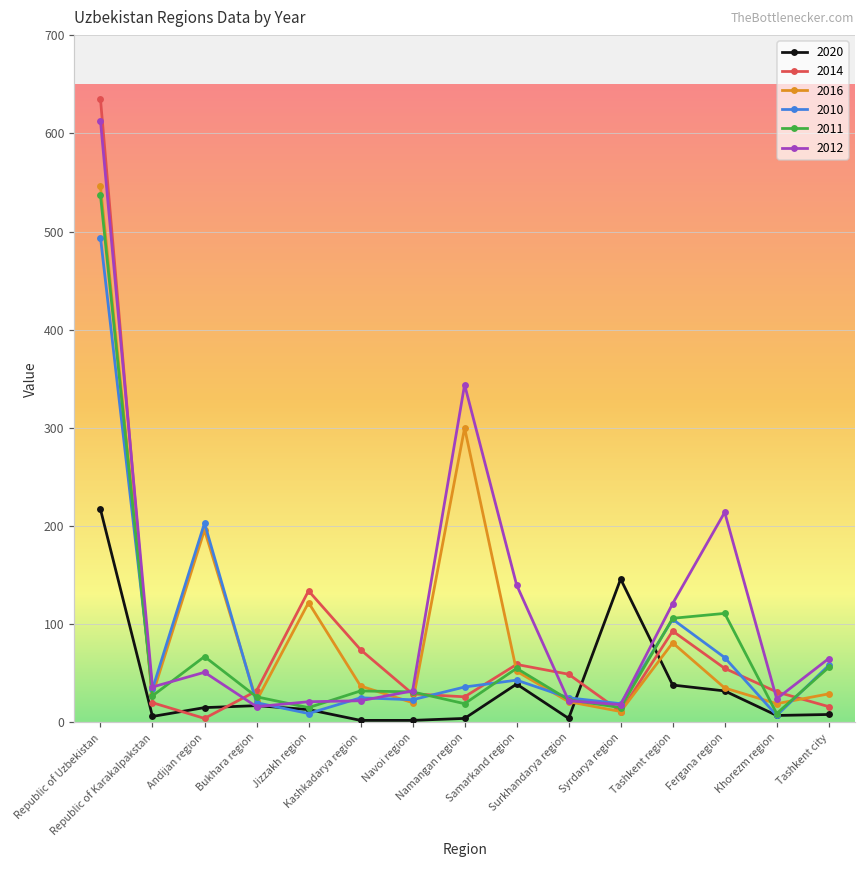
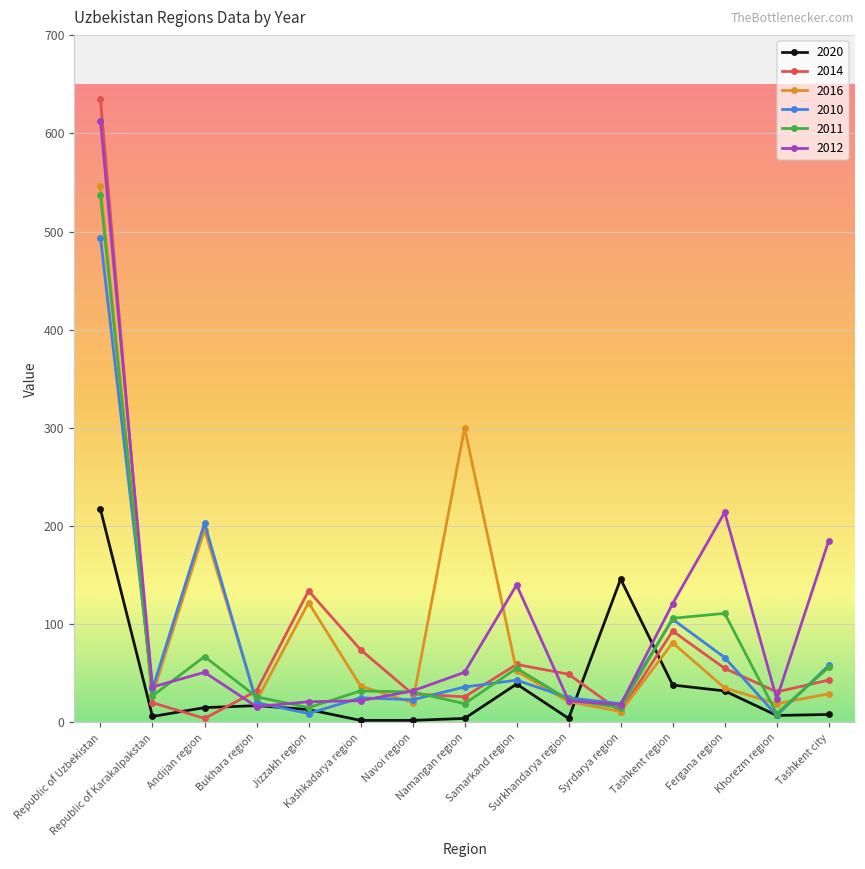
  {
    "2020": {
      "Republic of Uzbekistan": 220,
      "Republic of Karakalpakstan": 10,
      "Andijan region": 20,
      "Kashkadarya region": 0,
      "Navoi region": 0,
      "Namangan region": 0,
      "Samarkand region": 40,
      "Surkhandarya region": 0,
      "Syrdarya region": 150,
      "Tashkent region": 40,
      "Fergana region": 30,
      "Tashkent city": 10
    },
    "2014": {
      "Republic of Uzbekistan": 640,
      "Republic of Karakalpakstan": 20,
      "Andijan region": 0,
      "Bukhara region": 30,
      "Jizzakh region": 130,
      "Kashkadarya region": 70,
      "Namangan region": 30,
      "Samarkand region": 60,
      "Surkhandarya region": 50,
      "Tashkent region": 90,
      "Fergana region": 60,
      "Khorezm region": 30,
-     "Tashkent city": 20
+     "Tashkent city": 40
    },
    "2016": {
      "Republic of Uzbekistan": 550,
      "Andijan region": 200,
      "Jizzakh region": 120,
      "Kashkadarya region": 40,
      "Navoi region": 20,
      "Namangan region": 300,
      "Samarkand region": 50,
      "Tashkent region": 80,
      "Fergana region": 40,
      "Khorezm region": 20,
      "Tashkent city": 30
    },
    "2010": {
      "Republic of Uzbekistan": 490,
      "Andijan region": 200,
      "Jizzakh region": 10,
      "Kashkadarya region": 30,
      "Navoi region": 20,
      "Namangan region": 40,
      "Samarkand region": 40,
      "Fergana region": 70
    },
    "2011": {
      "Republic of Uzbekistan": 540,
      "Andijan region": 70,
      "Bukhara region": 30,
      "Kashkadarya region": 30,
      "Namangan region": 20,
      "Samarkand region": 60,
      "Syrdarya region": 20,
      "Fergana region": 110
    },
    "2012": {
      "Republic of Uzbekistan": 610,
      "Andijan region": 50,
      "Jizzakh region": 20,
      "Kashkadarya region": 20,
-     "Namangan region": 340,
+     "Namangan region": 50,
      "Samarkand region": 140,
      "Tashkent region": 120,
      "Fergana region": 210,
      "Khorezm region": 20,
-     "Tashkent city": 70
+     "Tashkent city": 190
    }
  }
